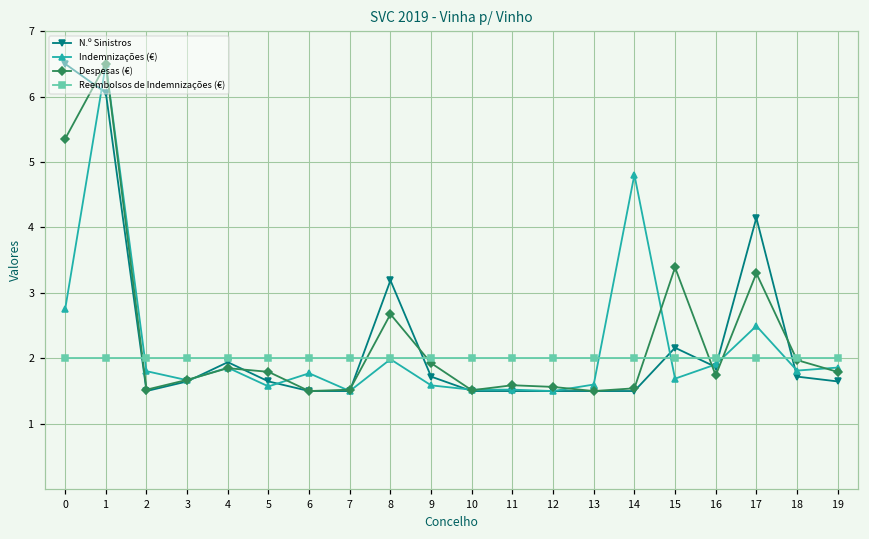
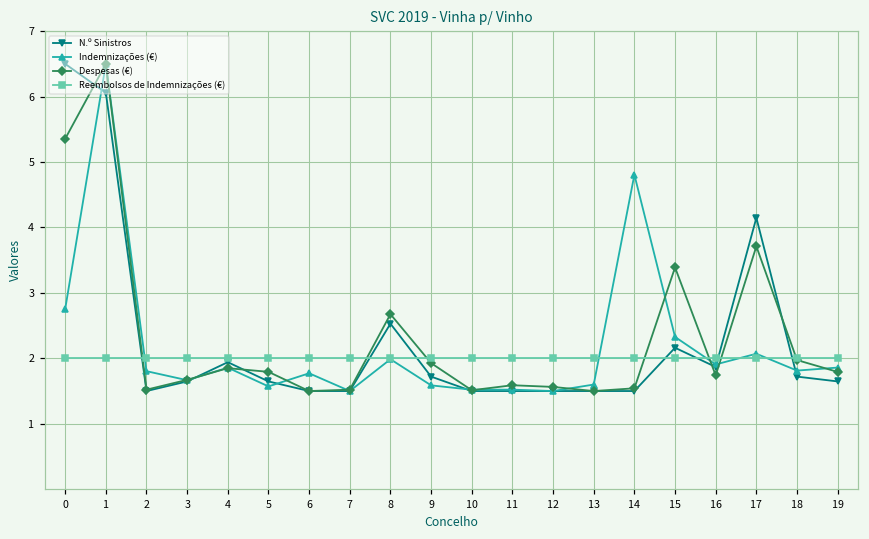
  {
    "N.º Sinistros": {
      "4": 1.9,
      "5": 1.6,
-     "8": 3.2,
+     "8": 2.5,
      "9": 1.7,
      "15": 2.2,
      "17": 4.1,
      "18": 1.7,
      "19": 1.6
    },
    "Indemnizações (€)": {
      "0": 2.8,
      "2": 1.8,
      "5": 1.6,
      "6": 1.8,
      "9": 1.6,
      "13": 1.6,
      "14": 4.8,
-     "15": 1.7,
-     "17": 2.5,
+     "15": 2.3,
+     "17": 2.1,
      "18": 1.8,
      "19": 1.9
    },
    "Despesas (€)": {
      "0": 5.4,
      "5": 1.8,
      "8": 2.7,
      "9": 1.9,
      "11": 1.6,
      "12": 1.6,
      "15": 3.4,
      "16": 1.7,
-     "17": 3.3,
+     "17": 3.7,
      "19": 1.8
    },
    "Reembolsos de Indemnizações (€)": {
      "0": 2.0,
      "1": 2.0,
      "2": 2.0,
      "3": 2.0,
      "4": 2.0,
      "5": 2.0,
      "6": 2.0,
      "7": 2.0,
      "9": 2.0,
      "10": 2.0,
      "11": 2.0,
      "12": 2.0,
      "13": 2.0,
      "14": 2.0,
      "15": 2.0,
      "16": 2.0,
      "17": 2.0,
      "19": 2.0
    }
  }
